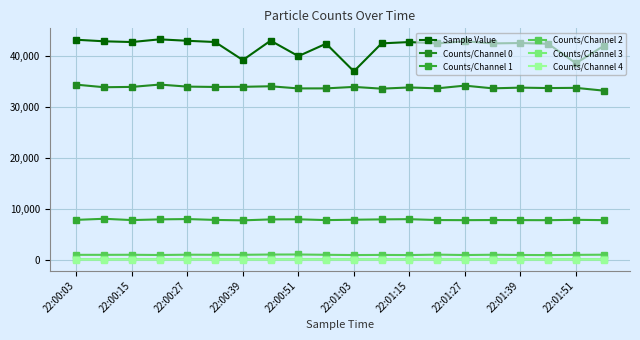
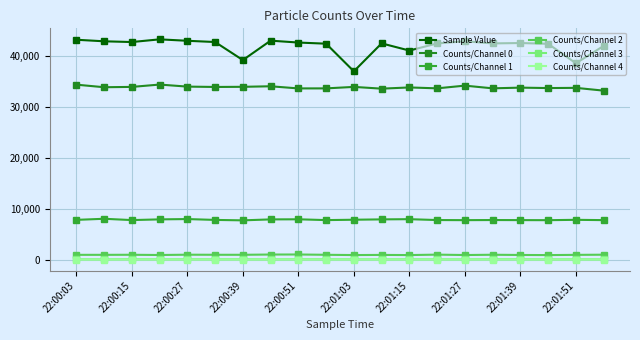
  {
    "Sample Value": {
      "22:00:03": "43,000",
      "22:00:15": "43,000",
      "22:00:27": "43,000",
      "22:00:39": "39,000",
-     "22:00:51": "40,000",
+     "22:00:51": "43,000",
      "22:01:03": "37,000",
-     "22:01:15": "43,000"
+     "22:01:15": "41,000"
    }
  }
